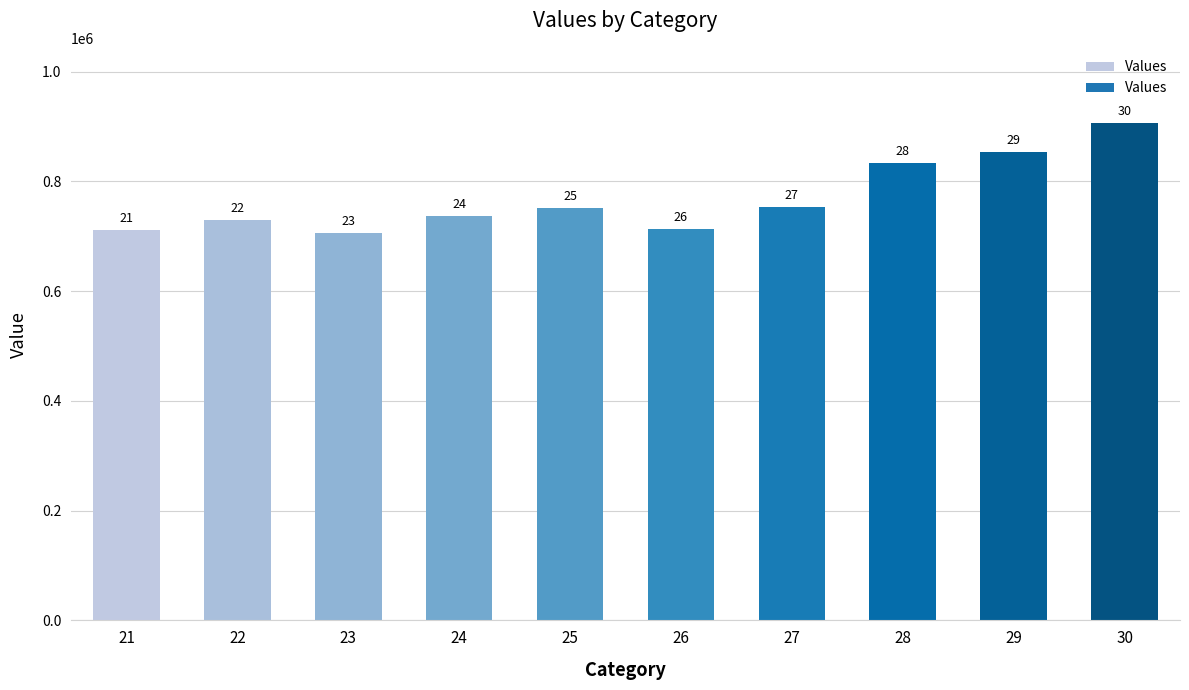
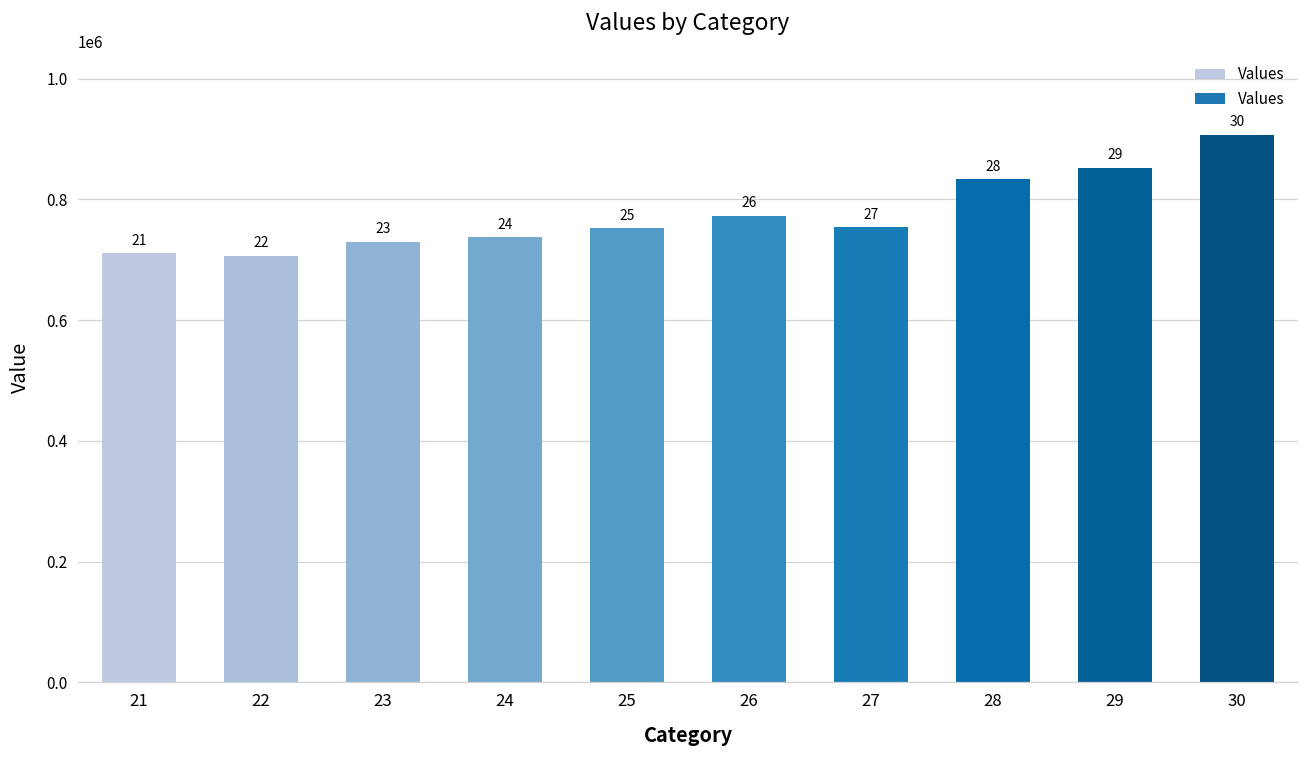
  {
-   "22": 730000,
-   "23": 710000,
-   "26": 710000
+   "22": 710000,
+   "23": 730000,
+   "26": 770000
  }
